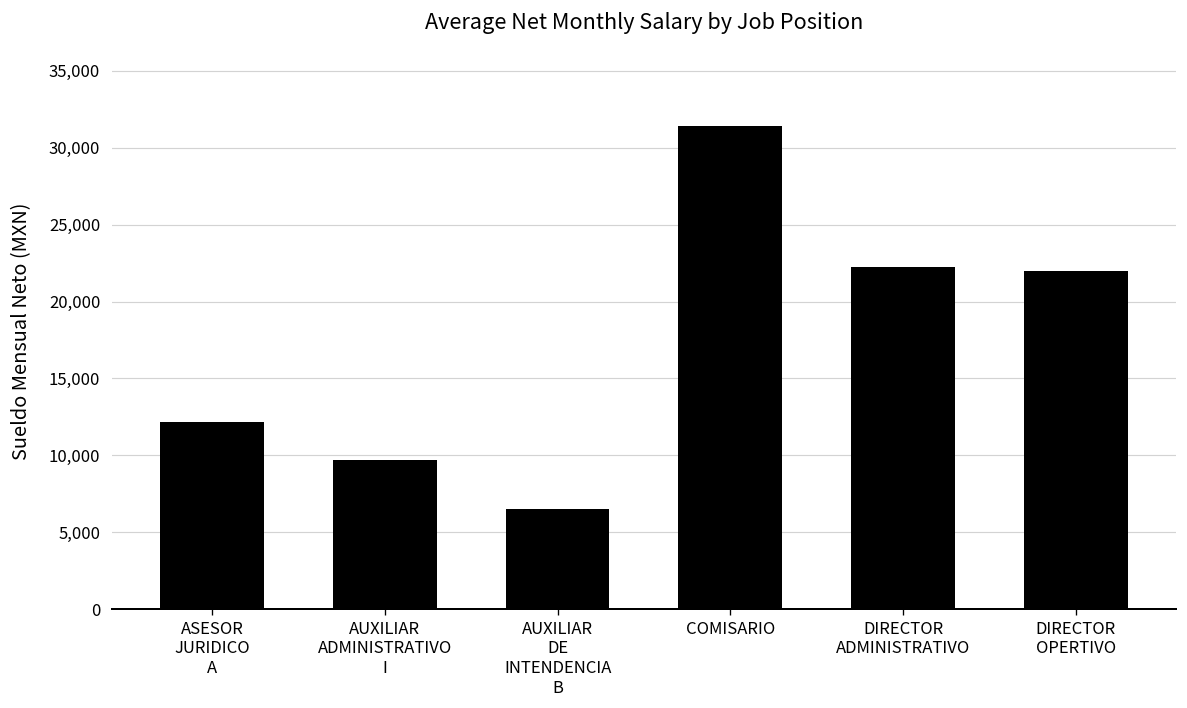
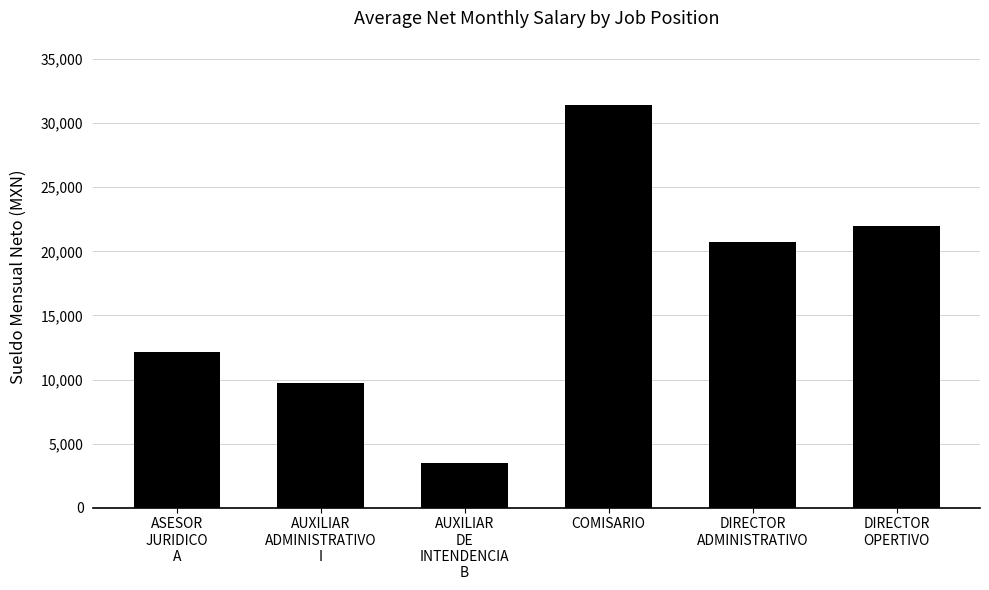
  {
    "ASESOR JURIDICO A": "12,200",
    "AUXILIAR ADMINISTRATIVO I": "9,700",
-   "AUXILIAR DE INTENDENCIA B": "6,500",
+   "AUXILIAR DE INTENDENCIA B": "3,500",
    "COMISARIO": "31,400",
-   "DIRECTOR ADMINISTRATIVO": "22,300",
+   "DIRECTOR ADMINISTRATIVO": "20,700",
    "DIRECTOR OPERTIVO": "22,000"
  }
